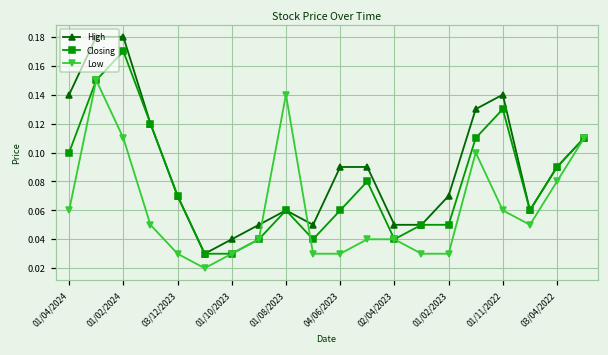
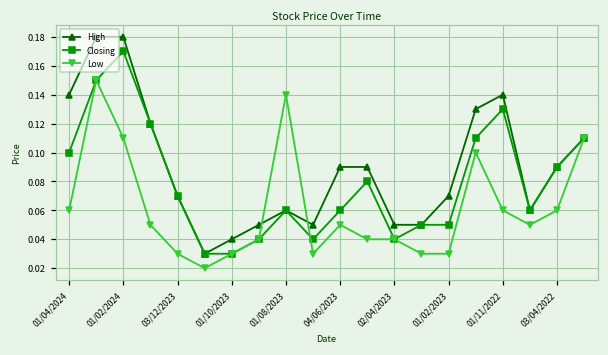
  {
    "Low": {
      "01/04/2024": 0.06,
      "01/02/2024": 0.11,
      "03/12/2023": 0.03,
      "01/08/2023": 0.14,
-     "04/06/2023": 0.03,
+     "04/06/2023": 0.05,
      "01/02/2023": 0.03,
      "01/11/2022": 0.06,
-     "03/04/2022": 0.08
+     "03/04/2022": 0.06
    }
  }
